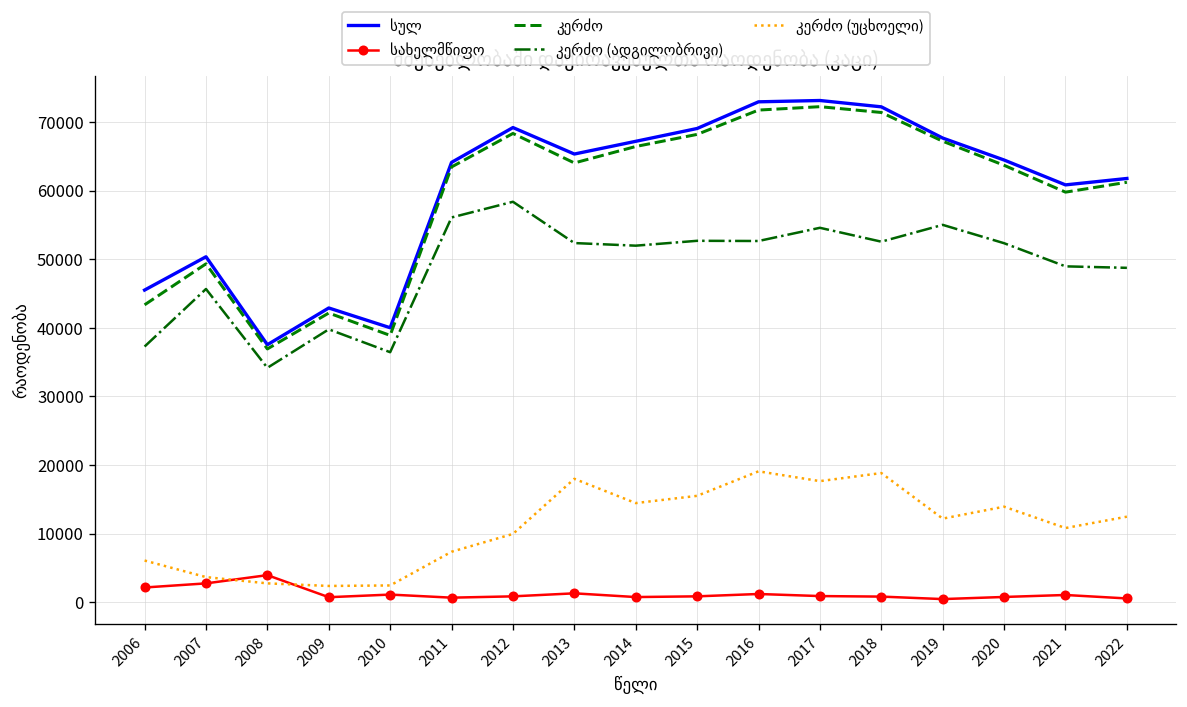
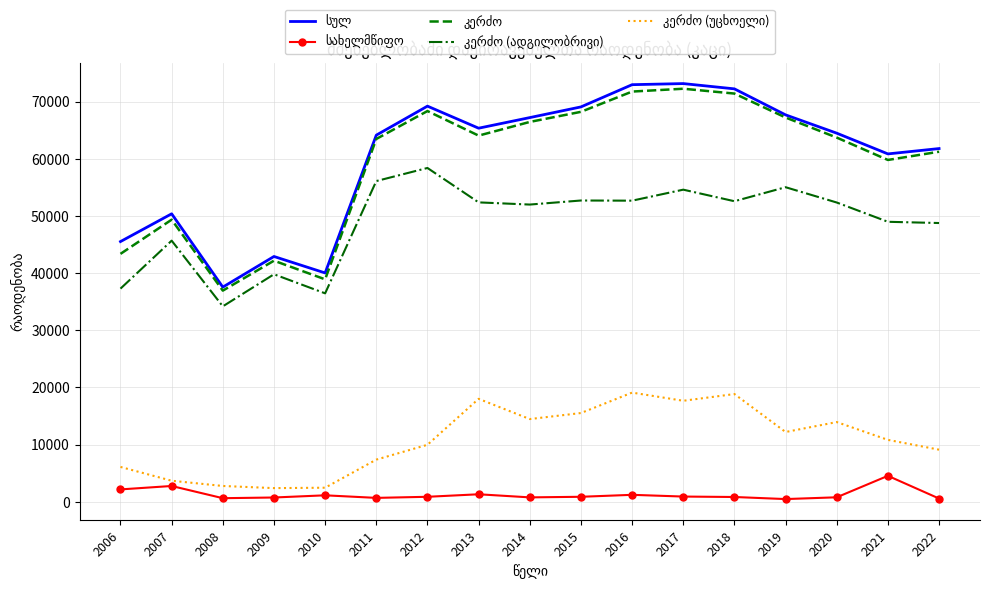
  {
    "სულ": {
      "2006": 46000,
      "2007": 50000,
      "2008": 38000,
      "2009": 43000,
      "2010": 40000,
      "2011": 64000,
      "2012": 69000,
      "2013": 65000,
      "2014": 67000,
      "2015": 69000,
      "2016": 73000,
      "2017": 73000,
      "2018": 72000,
      "2019": 68000,
      "2020": 64000,
      "2021": 61000,
      "2022": 62000
    },
    "სახელმწიფო": {
      "2006": 2000,
      "2007": 3000,
-     "2008": 4000,
+     "2008": 1000,
      "2009": 1000,
      "2010": 1000,
      "2011": 1000,
      "2012": 1000,
      "2013": 1000,
      "2014": 1000,
      "2015": 1000,
      "2016": 1000,
      "2017": 1000,
      "2018": 1000,
      "2019": 0,
      "2020": 1000,
-     "2021": 1000,
+     "2021": 5000,
      "2022": 1000
    },
    "კერძო (უცხოელი)": {
      "2006": 6000,
      "2007": 4000,
      "2008": 3000,
      "2009": 2000,
      "2010": 2000,
      "2011": 7000,
      "2012": 10000,
      "2013": 18000,
      "2014": 14000,
      "2015": 16000,
      "2016": 19000,
      "2017": 18000,
      "2018": 19000,
      "2019": 12000,
      "2020": 14000,
      "2021": 11000,
-     "2022": 12000
+     "2022": 9000
    }
  }
